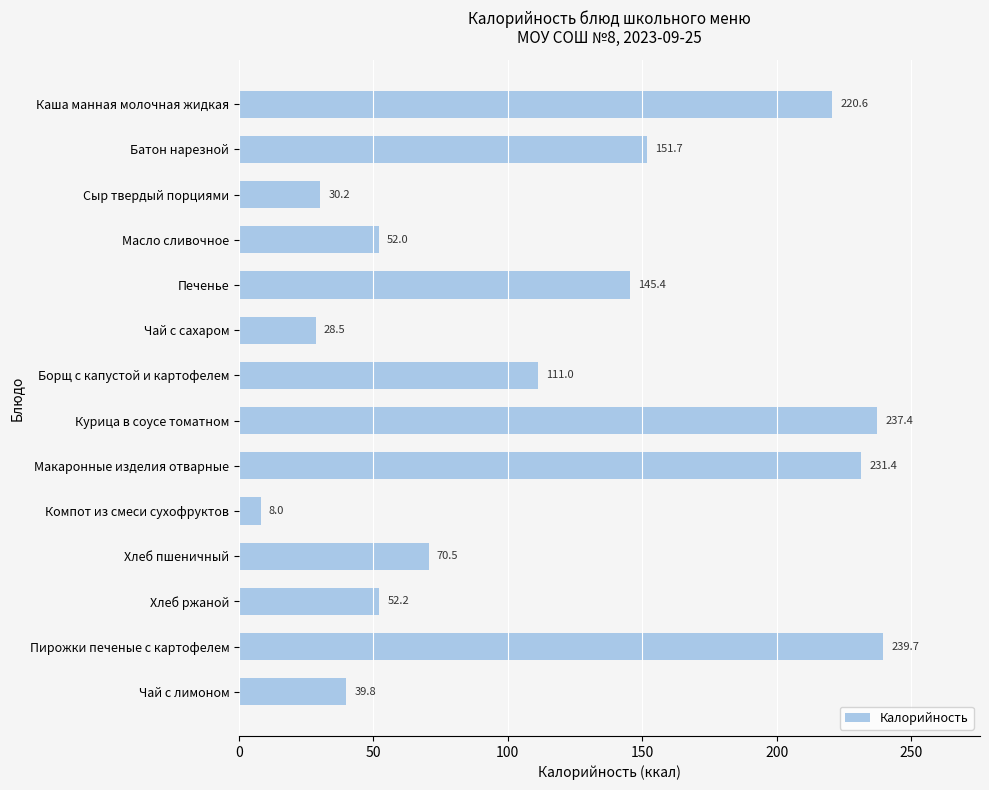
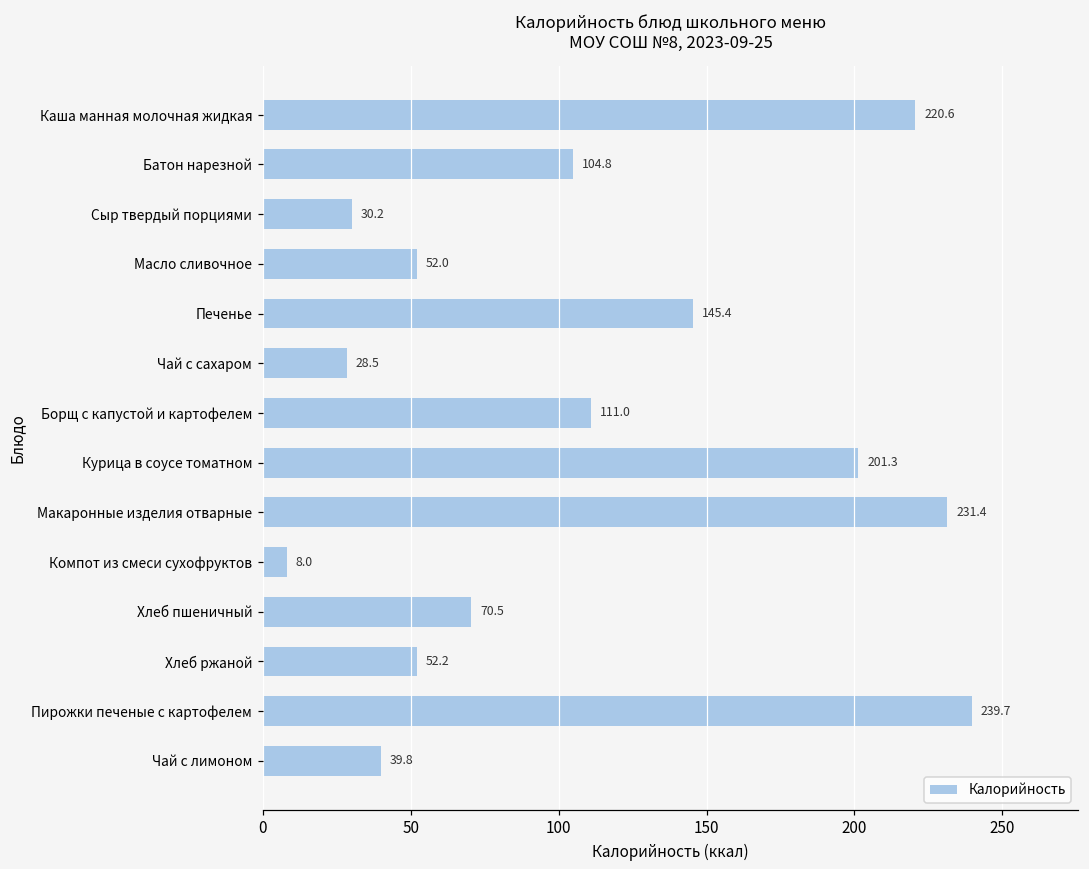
  {
    "Каша манная молочная жидкая": 220.6,
-   "Батон нарезной": 151.7,
+   "Батон нарезной": 104.8,
    "Сыр твердый порциями": 30.2,
    "Масло сливочное": 52.0,
    "Печенье": 145.4,
    "Чай с сахаром": 28.5,
    "Борщ с капустой и картофелем": 111.0,
-   "Курица в соусе томатном": 237.4,
+   "Курица в соусе томатном": 201.3,
    "Макаронные изделия отварные": 231.4,
    "Компот из смеси сухофруктов": 8.0,
    "Хлеб пшеничный": 70.5,
    "Хлеб ржаной": 52.2,
    "Пирожки печеные с картофелем": 239.7,
    "Чай с лимоном": 39.8
  }
